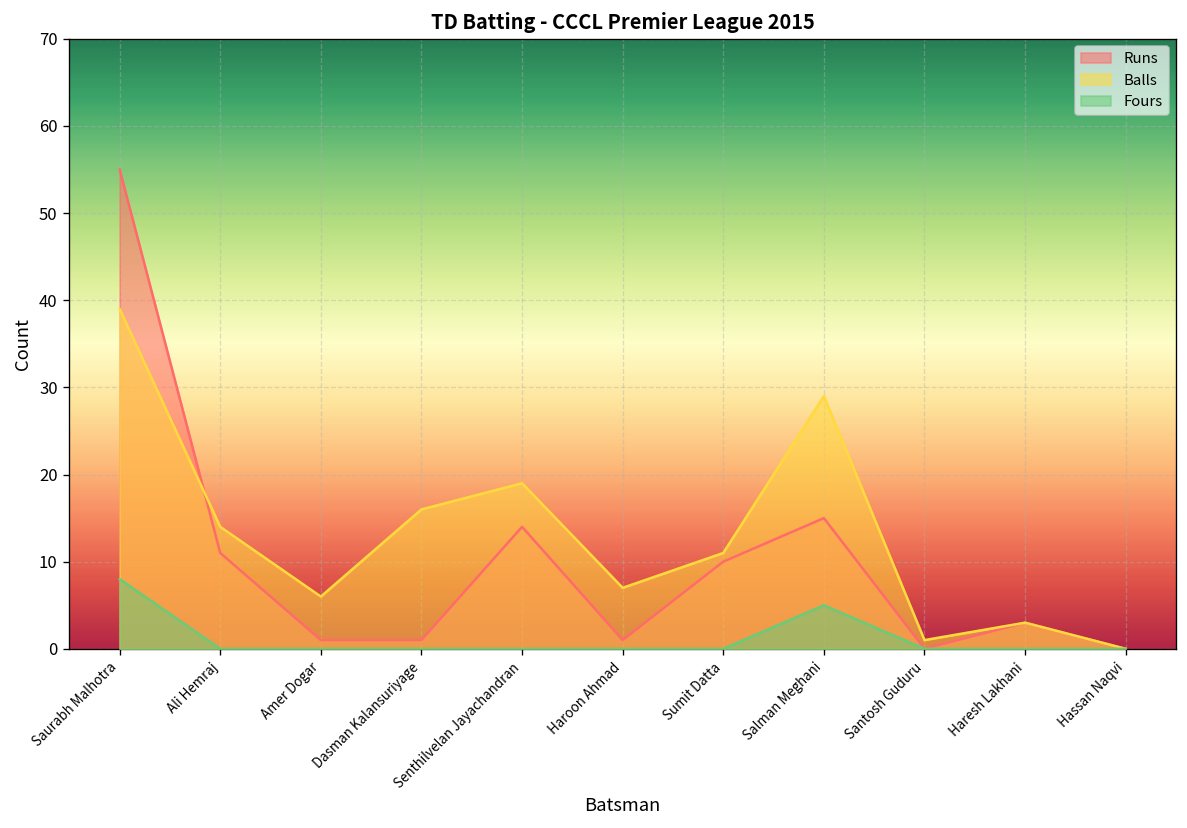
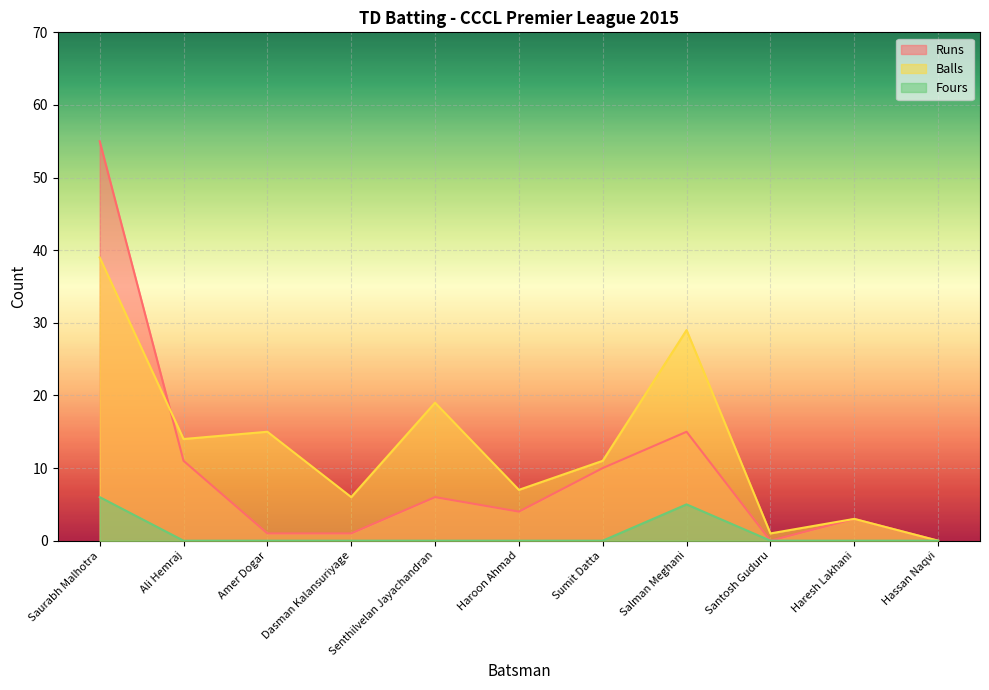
  {
    "Runs": {
      "Saurabh Malhotra": 55,
      "Ali Hemraj": 11,
      "Amer Dogar": 1,
      "Dasman Kalansuriyage": 1,
-     "Senthilvelan Jayachandran": 14,
-     "Haroon Ahmad": 1,
+     "Senthilvelan Jayachandran": 6,
+     "Haroon Ahmad": 4,
      "Sumit Datta": 10,
      "Salman Meghani": 15
    },
    "Balls": {
      "Saurabh Malhotra": 39,
      "Ali Hemraj": 14,
-     "Amer Dogar": 6,
-     "Dasman Kalansuriyage": 16,
+     "Amer Dogar": 15,
+     "Dasman Kalansuriyage": 6,
      "Senthilvelan Jayachandran": 19,
      "Haroon Ahmad": 7,
      "Sumit Datta": 11,
      "Salman Meghani": 29,
      "Santosh Guduru": 1
    },
    "Fours": {
-     "Saurabh Malhotra": 8,
+     "Saurabh Malhotra": 6,
      "Ali Hemraj": 0,
      "Amer Dogar": 0,
      "Dasman Kalansuriyage": 0,
      "Senthilvelan Jayachandran": 0,
      "Haroon Ahmad": 0,
      "Sumit Datta": 0,
      "Salman Meghani": 5,
      "Haresh Lakhani": 0
    }
  }
